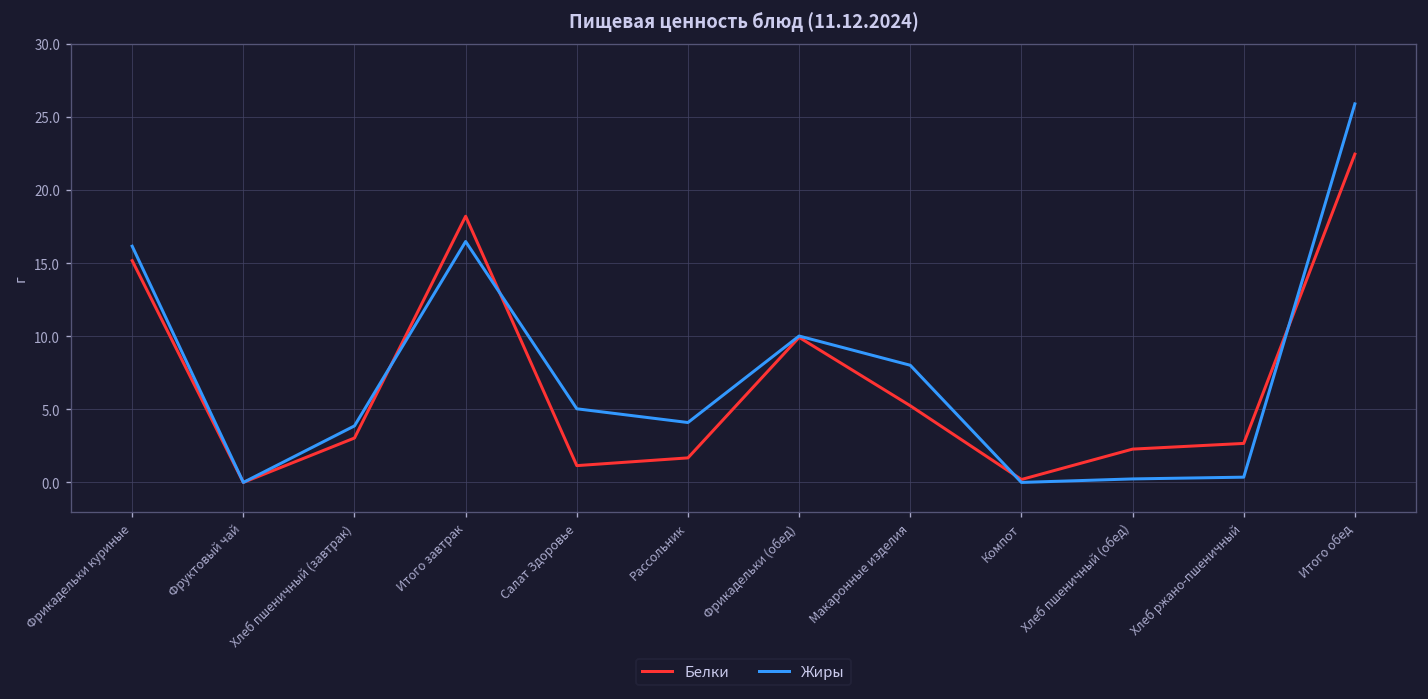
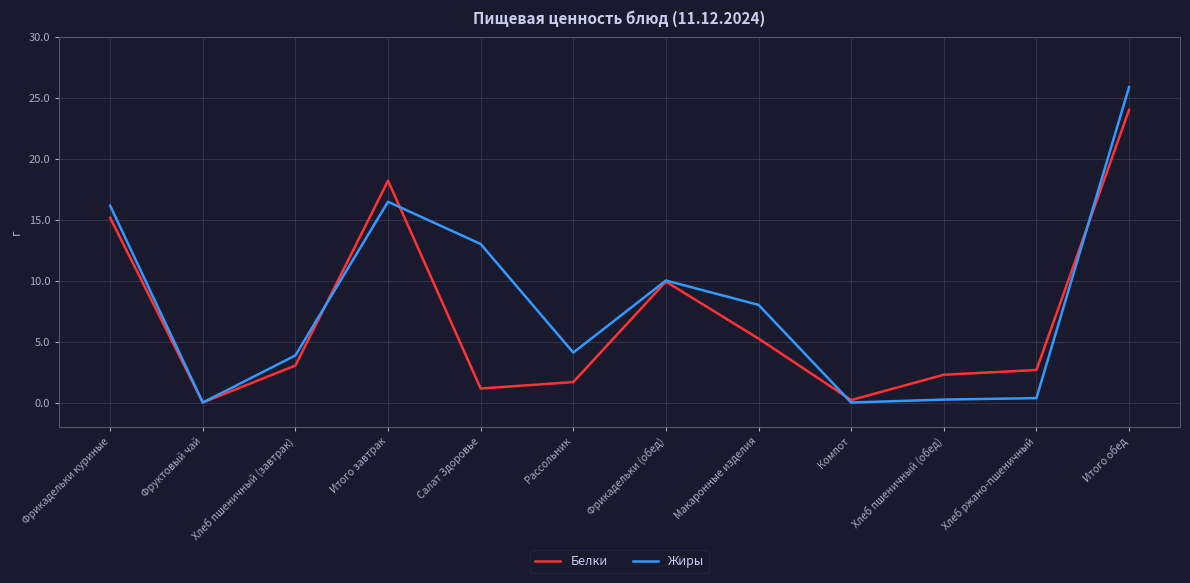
  {
    "Белки": {
      "Фрикадельки куриные": 15.2,
      "Хлеб пшеничный (завтрак)": 3.0,
      "Итого завтрак": 18.2,
      "Салат Здоровье": 1.2,
      "Рассольник": 1.7,
      "Макаронные изделия": 5.3,
      "Хлеб пшеничный (обед)": 2.3,
      "Хлеб ржано-пшеничный": 2.7,
-     "Итого обед": 22.5
+     "Итого обед": 24.0
    },
    "Жиры": {
      "Фрикадельки куриные": 16.2,
      "Хлеб пшеничный (завтрак)": 3.9,
      "Итого завтрак": 16.5,
-     "Салат Здоровье": 5.0,
+     "Салат Здоровье": 13.0,
      "Рассольник": 4.1,
      "Макаронные изделия": 8.0,
      "Хлеб пшеничный (обед)": 0.2,
      "Хлеб ржано-пшеничный": 0.4,
      "Итого обед": 25.9
    }
  }
